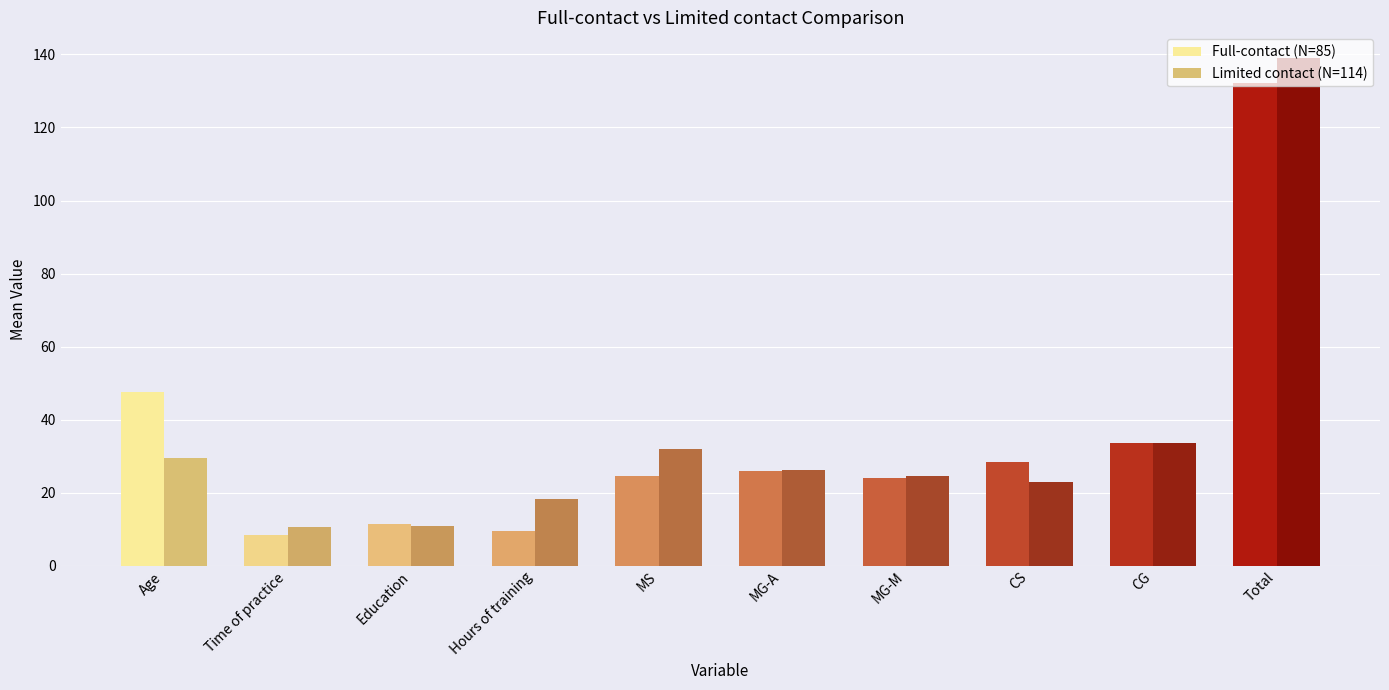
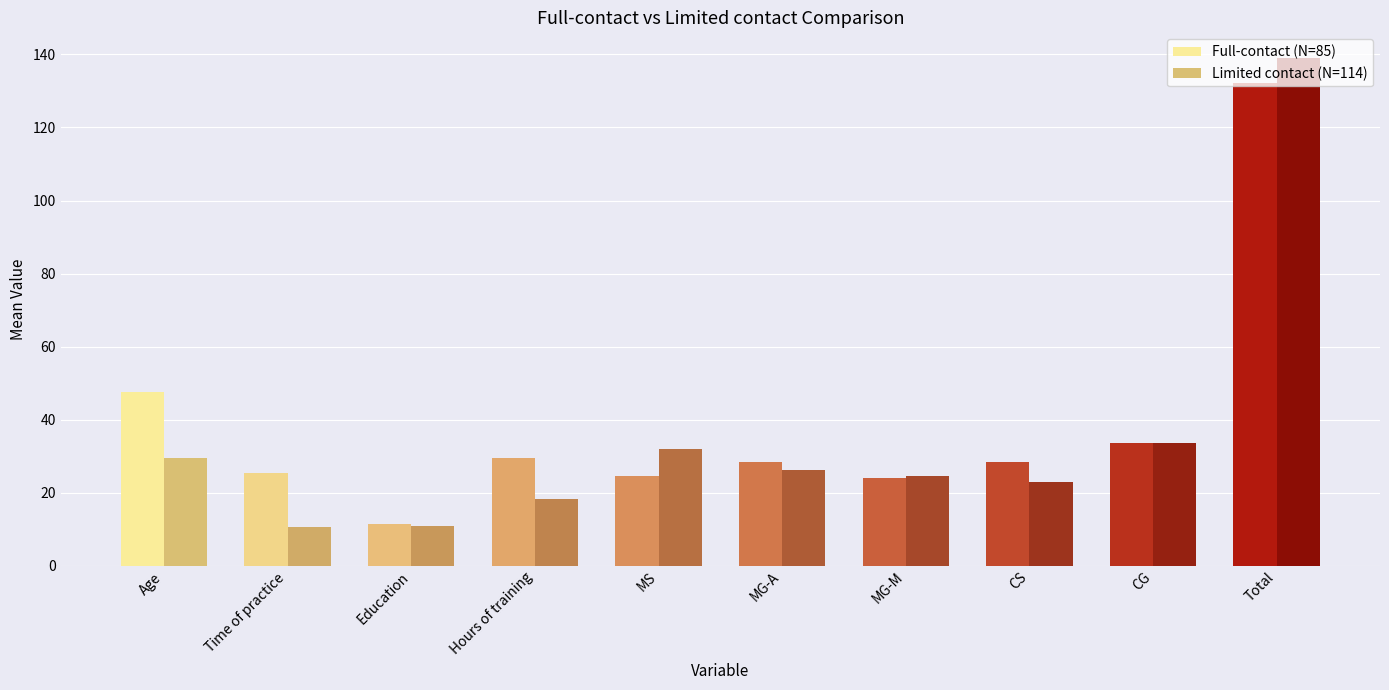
  {
    "Full-contact (N=85)": {
      "Age": 48,
-     "Time of practice": 8,
+     "Time of practice": 25,
      "Education": 11,
-     "Hours of training": 9,
+     "Hours of training": 30,
      "MS": 25,
-     "MG-A": 26,
+     "MG-A": 28,
      "MG-M": 24,
      "CS": 29,
      "CG": 34
    },
    "Limited contact (N=114)": {
      "Age": 29,
      "Time of practice": 11,
      "Education": 11,
      "Hours of training": 18,
      "MS": 32,
      "MG-A": 26,
      "MG-M": 25,
      "CS": 23,
      "CG": 34
    }
  }
